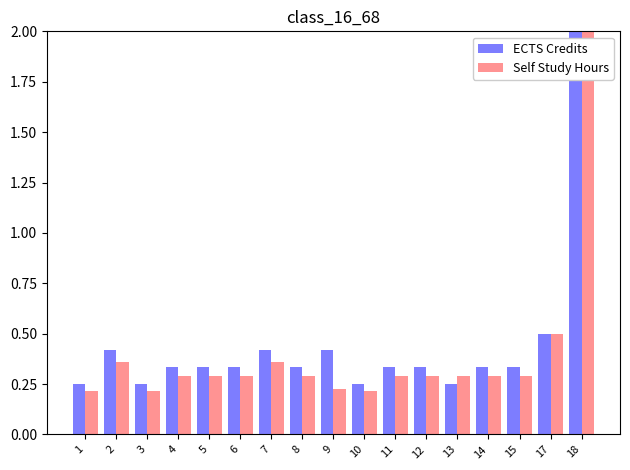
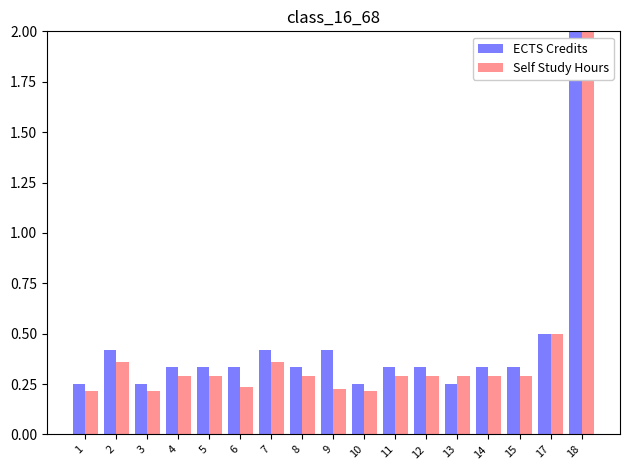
  {
    "ECTS Credits": {
      "1": 0.25,
      "2": 0.42,
      "3": 0.25,
      "4": 0.33,
      "5": 0.33,
      "6": 0.33,
      "7": 0.42,
      "8": 0.33,
      "9": 0.42,
      "10": 0.25,
      "11": 0.33,
      "12": 0.33,
      "13": 0.25,
      "14": 0.33,
      "15": 0.33,
      "17": 0.50,
      "18": 2.00
    },
    "Self Study Hours": {
      "1": 0.22,
      "2": 0.36,
      "3": 0.22,
      "4": 0.29,
      "5": 0.29,
-     "6": 0.29,
+     "6": 0.23,
      "7": 0.36,
      "8": 0.29,
      "9": 0.23,
      "10": 0.22,
      "11": 0.29,
      "12": 0.29,
      "13": 0.29,
      "14": 0.29,
      "15": 0.29,
      "17": 0.50,
      "18": 2.00
    }
  }
